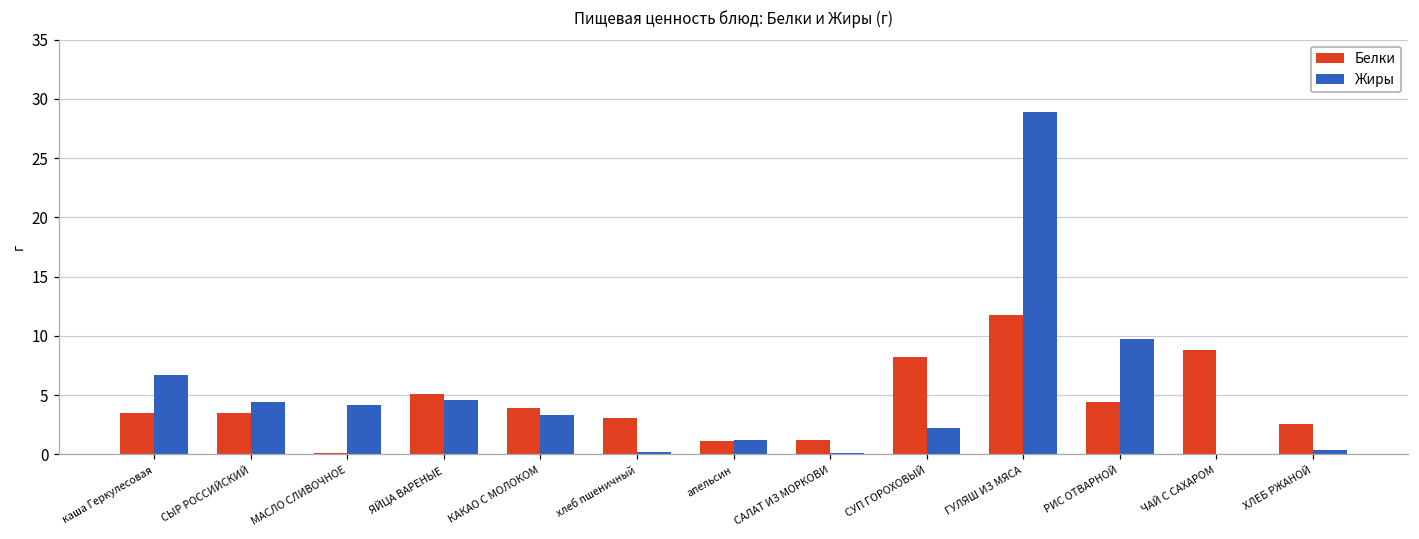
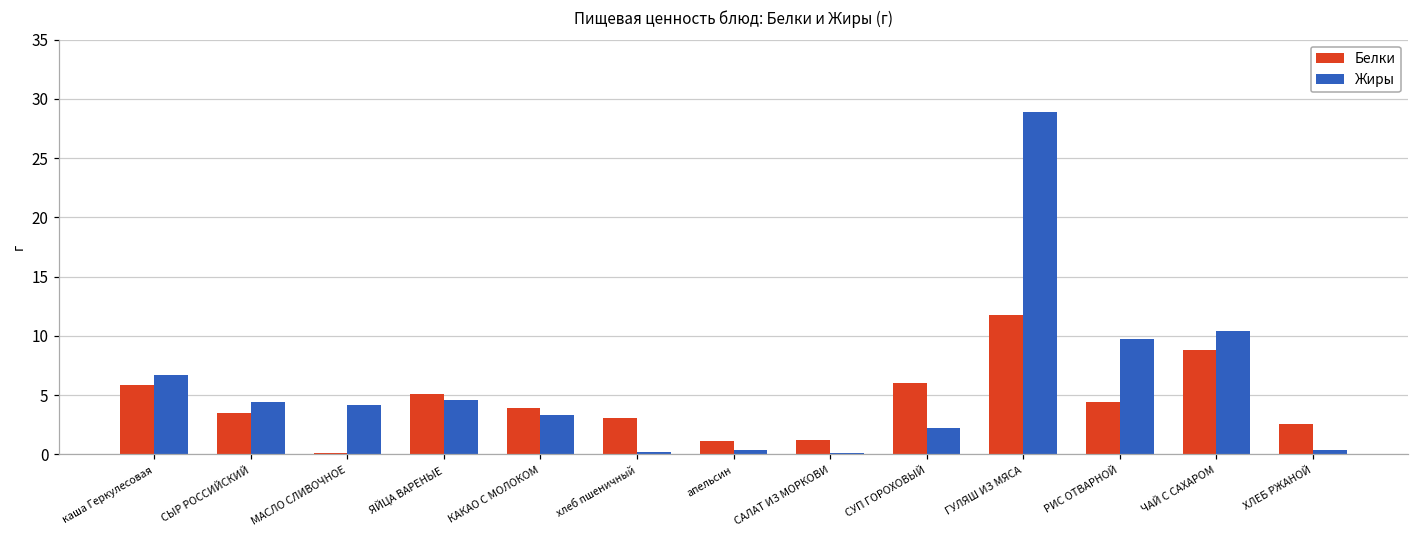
  {
    "Белки": {
-     "каша Геркулесовая": 3.5,
+     "каша Геркулесовая": 5.9,
      "СЫР РОССИЙСКИЙ": 3.5,
      "ЯЙЦА ВАРЕНЫЕ": 5.1,
      "КАКАО С МОЛОКОМ": 3.9,
      "хлеб пшеничный": 3.1,
      "апельсин": 1.1,
      "САЛАТ ИЗ МОРКОВИ": 1.2,
-     "СУП ГОРОХОВЫЙ": 8.2,
+     "СУП ГОРОХОВЫЙ": 6.0,
      "ГУЛЯШ ИЗ МЯСА": 11.8,
      "РИС ОТВАРНОЙ": 4.4,
      "ЧАЙ С САХАРОМ": 8.8,
      "ХЛЕБ РЖАНОЙ": 2.6
    },
    "Жиры": {
      "каша Геркулесовая": 6.7,
      "СЫР РОССИЙСКИЙ": 4.4,
      "МАСЛО СЛИВОЧНОЕ": 4.2,
      "ЯЙЦА ВАРЕНЫЕ": 4.6,
      "КАКАО С МОЛОКОМ": 3.3,
-     "апельсин": 1.2,
+     "апельсин": 0.4,
      "СУП ГОРОХОВЫЙ": 2.2,
      "ГУЛЯШ ИЗ МЯСА": 28.9,
      "РИС ОТВАРНОЙ": 9.7,
-     "ЧАЙ С САХАРОМ": 0.0,
+     "ЧАЙ С САХАРОМ": 10.4,
      "ХЛЕБ РЖАНОЙ": 0.4
    }
  }
